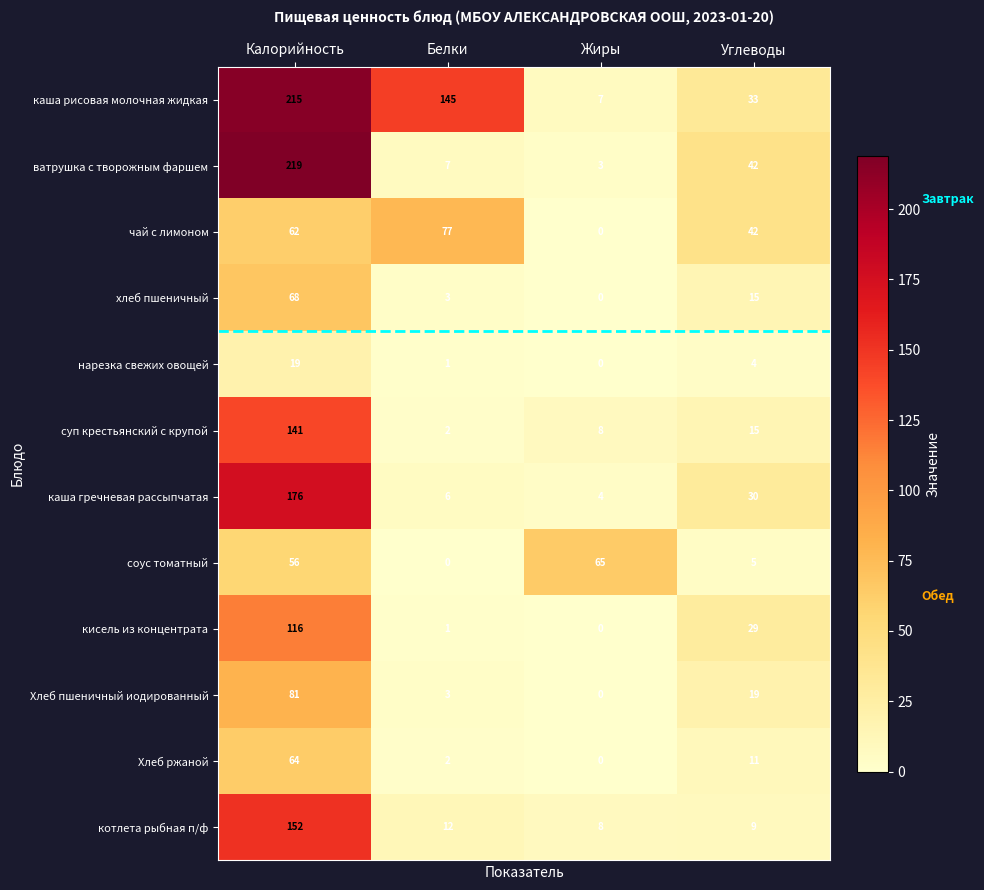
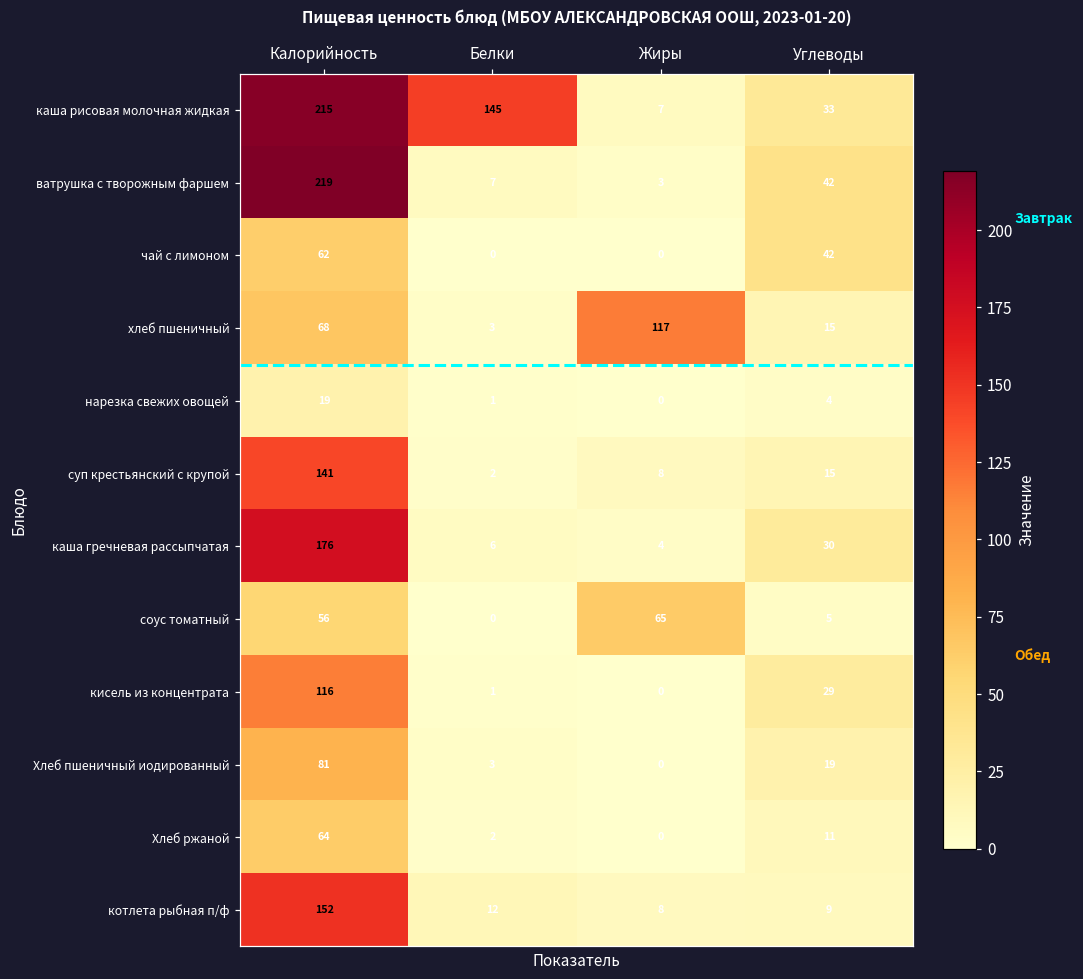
  {
    "каша рисовая молочная жидкая": {
      "Калорийность": 215,
      "Белки": 145,
      "Жиры": 7,
      "Углеводы": 33
    },
    "ватрушка с творожным фаршем": {
      "Калорийность": 219,
      "Белки": 7,
      "Жиры": 3,
      "Углеводы": 42
    },
    "чай с лимоном": {
      "Калорийность": 62,
-     "Белки": 77,
+     "Белки": 0,
      "Жиры": 0,
      "Углеводы": 42
    },
    "хлеб пшеничный": {
      "Калорийность": 68,
      "Белки": 3,
-     "Жиры": 0,
+     "Жиры": 117,
      "Углеводы": 15
    },
    "нарезка свежих овощей": {
      "Калорийность": 19,
      "Белки": 1,
      "Жиры": 0,
      "Углеводы": 4
    },
    "суп крестьянский с крупой": {
      "Калорийность": 141,
      "Белки": 2,
      "Жиры": 8,
      "Углеводы": 15
    },
    "каша гречневая рассыпчатая": {
      "Калорийность": 176,
      "Белки": 6,
      "Жиры": 4,
      "Углеводы": 30
    },
    "соус томатный": {
      "Калорийность": 56,
      "Белки": 0,
      "Жиры": 65,
      "Углеводы": 5
    },
    "кисель из концентрата": {
      "Калорийность": 116,
      "Белки": 1,
      "Жиры": 0,
      "Углеводы": 29
    },
    "Хлеб пшеничный иодированный": {
      "Калорийность": 81,
      "Белки": 3,
      "Жиры": 0,
      "Углеводы": 19
    },
    "Хлеб ржаной": {
      "Калорийность": 64,
      "Белки": 2,
      "Жиры": 0,
      "Углеводы": 11
    },
    "котлета рыбная п/ф": {
      "Калорийность": 152,
      "Белки": 12,
      "Жиры": 8,
      "Углеводы": 9
    }
  }
